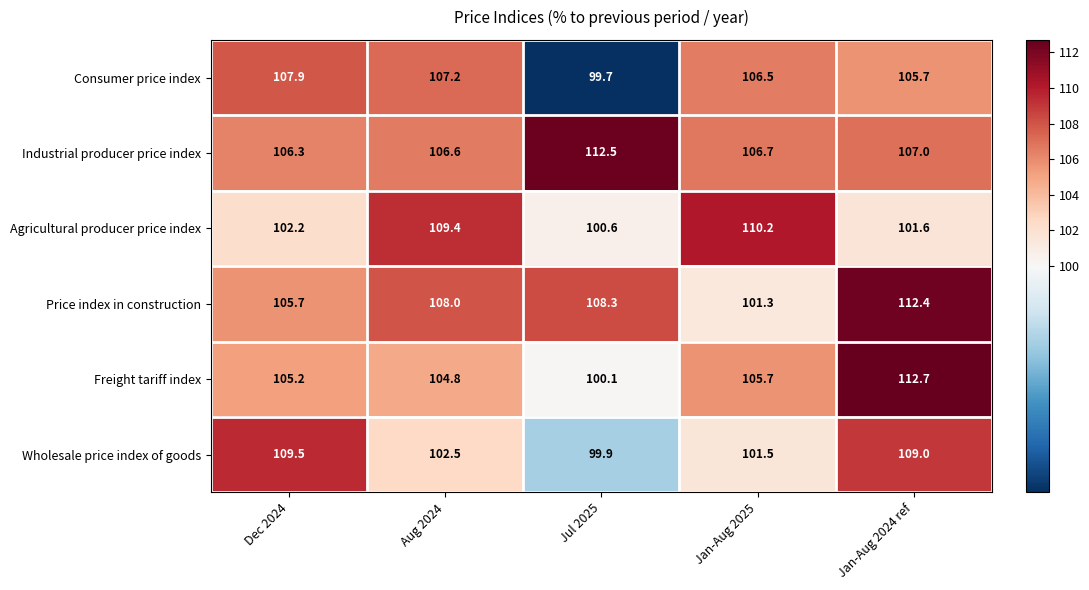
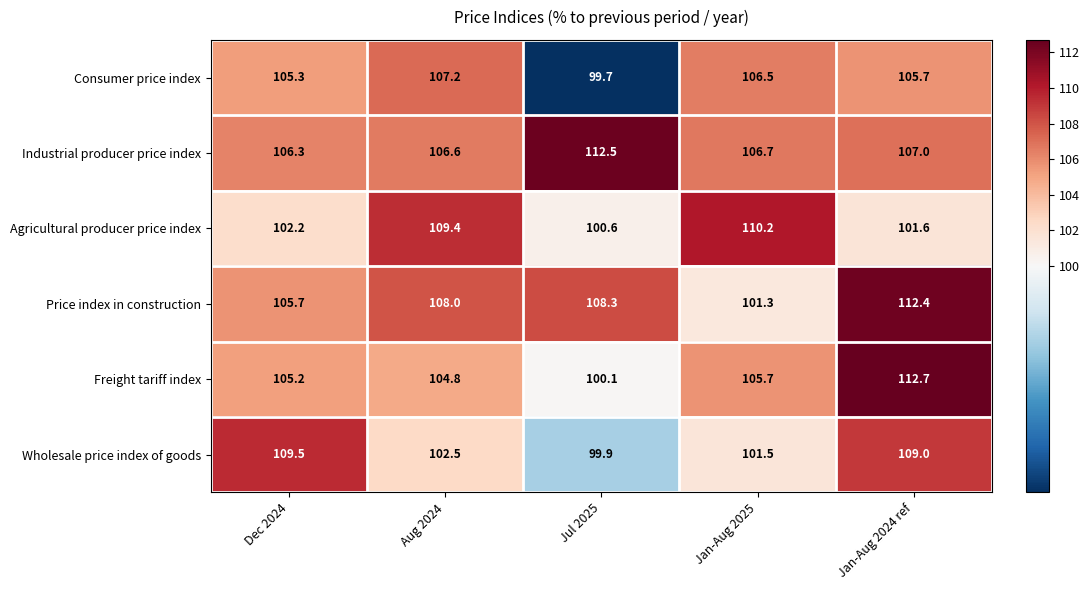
  {
    "Consumer price index": {
-     "Dec 2024": 107.9,
+     "Dec 2024": 105.3,
      "Aug 2024": 107.2,
      "Jul 2025": 99.7,
      "Jan-Aug 2025": 106.5,
      "Jan-Aug 2024 ref": 105.7
    },
    "Industrial producer price index": {
      "Dec 2024": 106.3,
      "Aug 2024": 106.6,
      "Jul 2025": 112.5,
      "Jan-Aug 2025": 106.7,
      "Jan-Aug 2024 ref": 107.0
    },
    "Agricultural producer price index": {
      "Dec 2024": 102.2,
      "Aug 2024": 109.4,
      "Jul 2025": 100.6,
      "Jan-Aug 2025": 110.2,
      "Jan-Aug 2024 ref": 101.6
    },
    "Price index in construction": {
      "Dec 2024": 105.7,
      "Aug 2024": 108.0,
      "Jul 2025": 108.3,
      "Jan-Aug 2025": 101.3,
      "Jan-Aug 2024 ref": 112.4
    },
    "Freight tariff index": {
      "Dec 2024": 105.2,
      "Aug 2024": 104.8,
      "Jul 2025": 100.1,
      "Jan-Aug 2025": 105.7,
      "Jan-Aug 2024 ref": 112.7
    },
    "Wholesale price index of goods": {
      "Dec 2024": 109.5,
      "Aug 2024": 102.5,
      "Jul 2025": 99.9,
      "Jan-Aug 2025": 101.5,
      "Jan-Aug 2024 ref": 109.0
    }
  }
